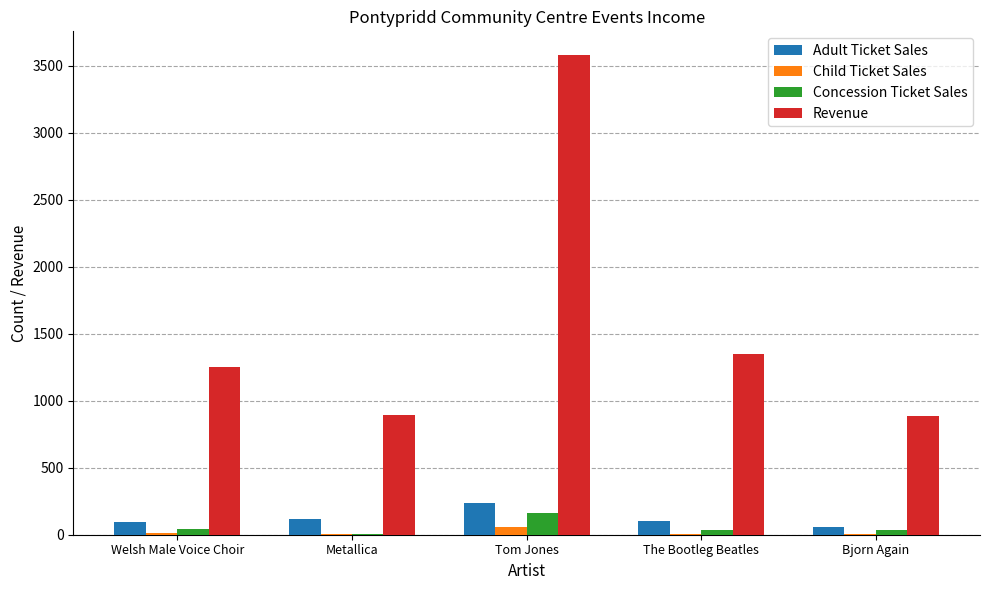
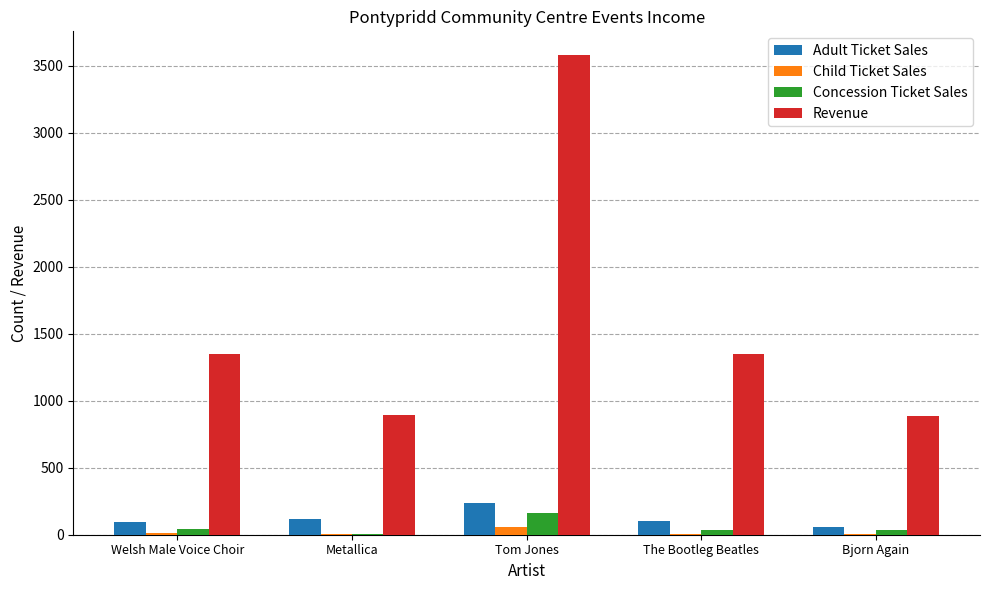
  {
    "Adult Ticket Sales": {
      "Welsh Male Voice Choir": 100,
      "Metallica": 120,
      "Tom Jones": 240,
      "The Bootleg Beatles": 100,
      "Bjorn Again": 60
    },
    "Child Ticket Sales": {
      "Tom Jones": 60
    },
    "Concession Ticket Sales": {
      "Welsh Male Voice Choir": 50,
      "Tom Jones": 160,
      "The Bootleg Beatles": 40,
      "Bjorn Again": 40
    },
    "Revenue": {
-     "Welsh Male Voice Choir": 1250,
+     "Welsh Male Voice Choir": 1350,
      "Metallica": 890,
      "Tom Jones": 3580,
      "The Bootleg Beatles": 1350,
      "Bjorn Again": 890
    }
  }
